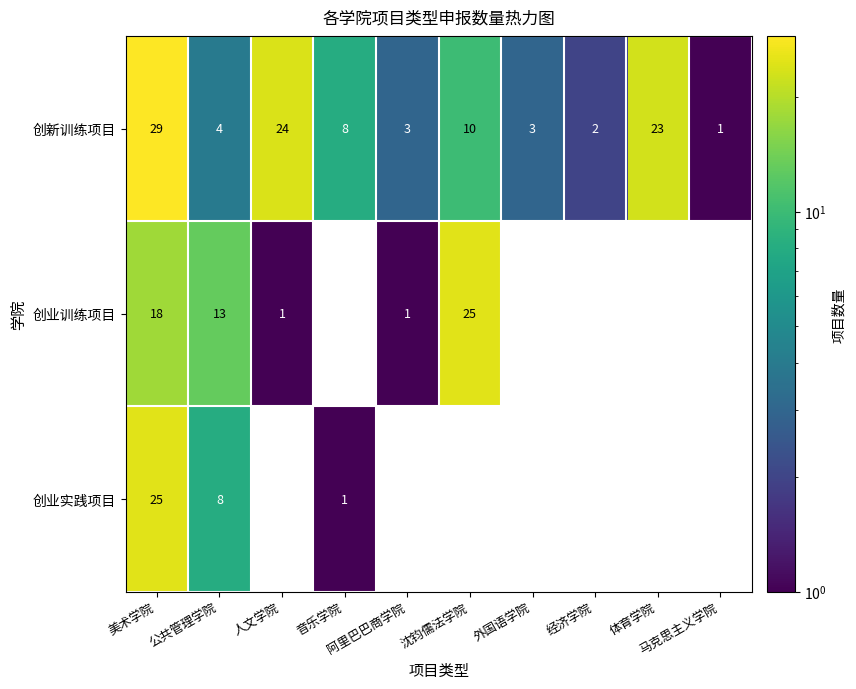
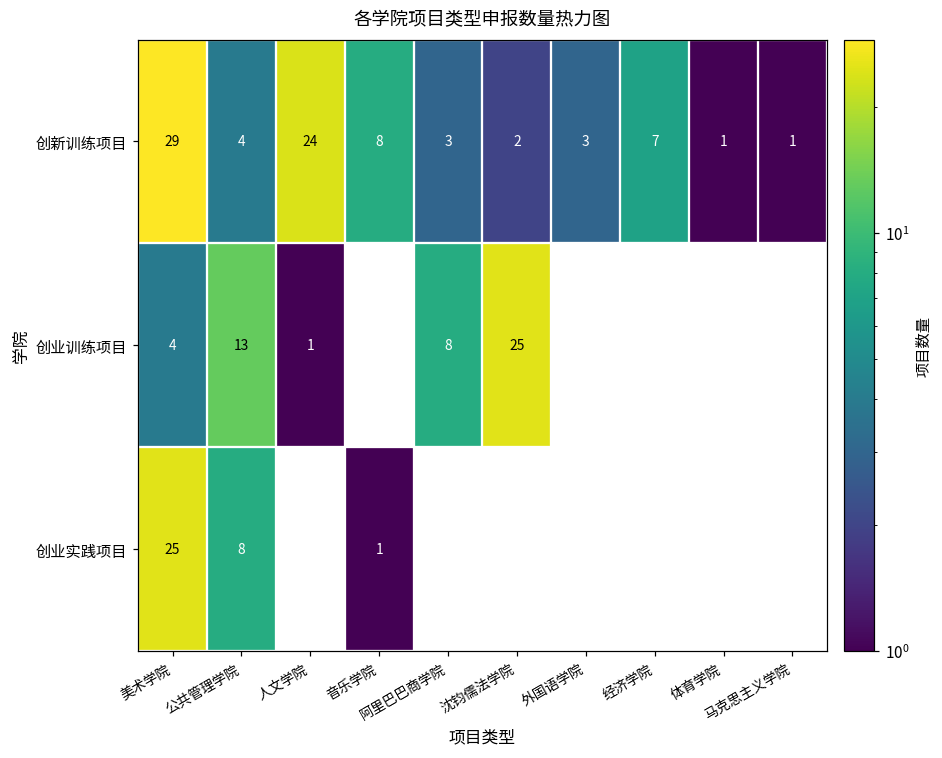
  {
    "创新训练项目": {
      "美术学院": 29,
      "公共管理学院": 4,
      "人文学院": 24,
      "音乐学院": 8,
      "阿里巴巴商学院": 3,
-     "沈钧儒法学院": 10,
+     "沈钧儒法学院": 2,
      "外国语学院": 3,
-     "经济学院": 2,
-     "体育学院": 23,
+     "经济学院": 7,
+     "体育学院": 1,
      "马克思主义学院": 1
    },
    "创业训练项目": {
-     "美术学院": 18,
+     "美术学院": 4,
      "公共管理学院": 13,
      "人文学院": 1,
-     "阿里巴巴商学院": 1,
+     "阿里巴巴商学院": 8,
      "沈钧儒法学院": 25
    },
    "创业实践项目": {
      "美术学院": 25,
      "公共管理学院": 8,
      "音乐学院": 1
    }
  }
